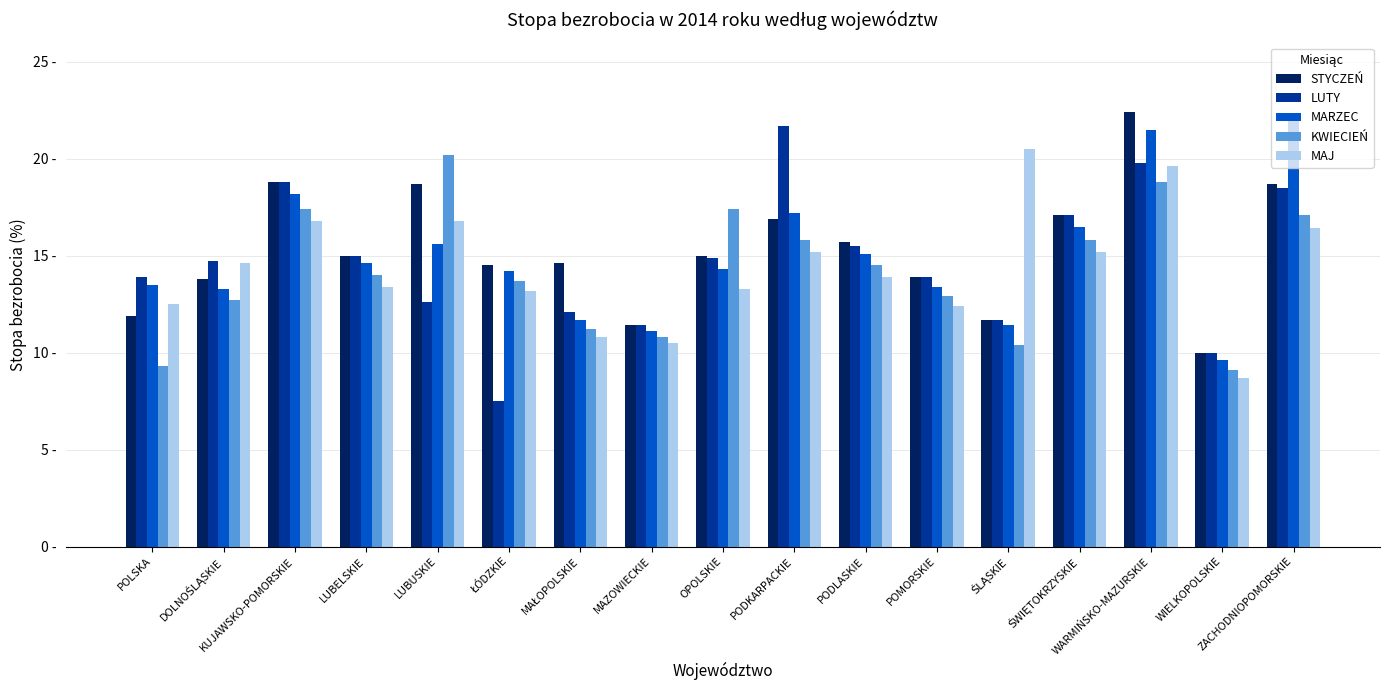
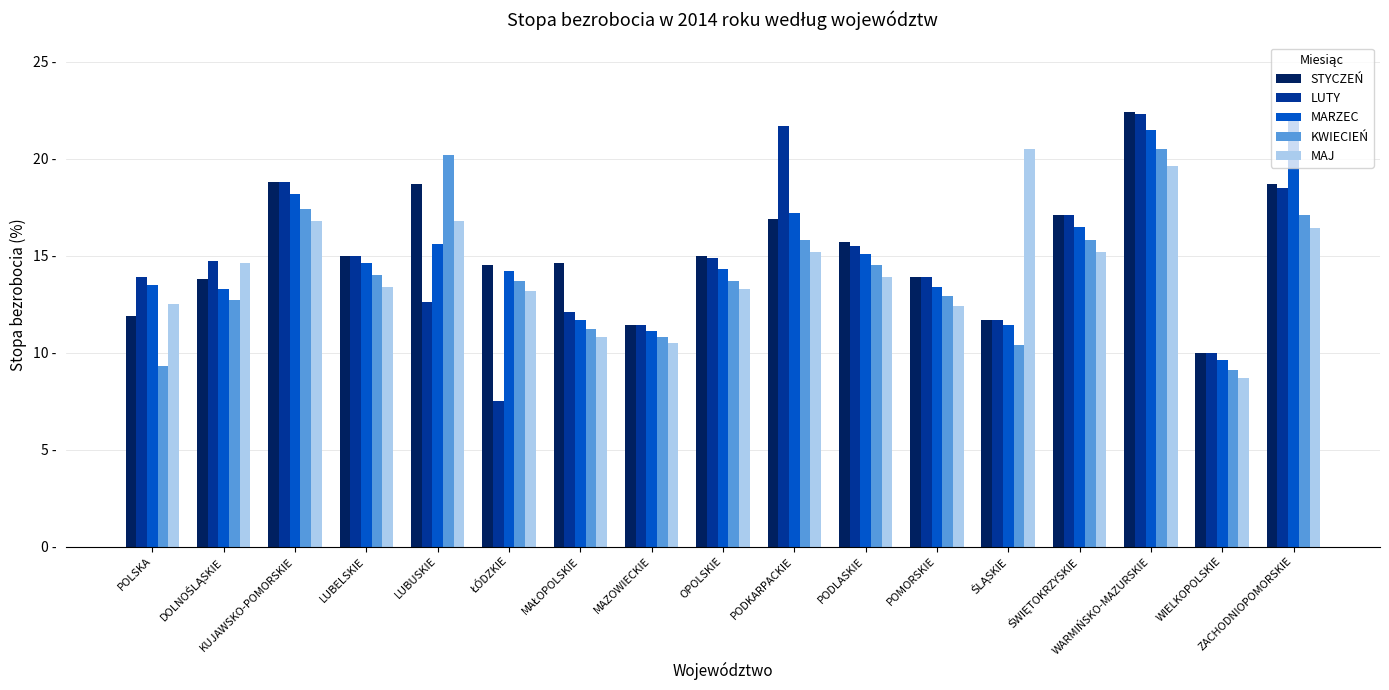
  {
    "STYCZEŃ": {
      "POLSKA": "11.9 -",
      "DOLNOŚLĄSKIE": "13.8 -",
      "KUJAWSKO-POMORSKIE": "18.8 -",
      "LUBELSKIE": "15.0 -",
      "LUBUSKIE": "18.7 -",
      "ŁÓDZKIE": "14.5 -",
      "MAŁOPOLSKIE": "14.6 -",
      "MAZOWIECKIE": "11.4 -",
      "OPOLSKIE": "15.0 -",
      "PODKARPACKIE": "16.9 -",
      "PODLASKIE": "15.7 -",
      "POMORSKIE": "13.9 -",
      "ŚLĄSKIE": "11.7 -",
      "ŚWIĘTOKRZYSKIE": "17.1 -",
      "WARMIŃSKO-MAZURSKIE": "22.4 -",
      "WIELKOPOLSKIE": "10.0 -",
      "ZACHODNIOPOMORSKIE": "18.7 -"
    },
    "LUTY": {
      "POLSKA": "13.9 -",
      "DOLNOŚLĄSKIE": "14.7 -",
      "KUJAWSKO-POMORSKIE": "18.8 -",
      "LUBELSKIE": "15.0 -",
      "LUBUSKIE": "12.6 -",
      "ŁÓDZKIE": "7.5 -",
      "MAŁOPOLSKIE": "12.1 -",
      "MAZOWIECKIE": "11.4 -",
      "OPOLSKIE": "14.9 -",
      "PODKARPACKIE": "21.7 -",
      "PODLASKIE": "15.5 -",
      "POMORSKIE": "13.9 -",
      "ŚLĄSKIE": "11.7 -",
      "ŚWIĘTOKRZYSKIE": "17.1 -",
-     "WARMIŃSKO-MAZURSKIE": "19.8 -",
+     "WARMIŃSKO-MAZURSKIE": "22.3 -",
      "WIELKOPOLSKIE": "10.0 -",
      "ZACHODNIOPOMORSKIE": "18.5 -"
    },
    "MARZEC": {
      "POLSKA": "13.5 -",
      "DOLNOŚLĄSKIE": "13.3 -",
      "KUJAWSKO-POMORSKIE": "18.2 -",
      "LUBELSKIE": "14.6 -",
      "LUBUSKIE": "15.6 -",
      "ŁÓDZKIE": "14.2 -",
      "MAŁOPOLSKIE": "11.7 -",
      "MAZOWIECKIE": "11.1 -",
      "OPOLSKIE": "14.3 -",
      "PODKARPACKIE": "17.2 -",
      "PODLASKIE": "15.1 -",
      "POMORSKIE": "13.4 -",
      "ŚLĄSKIE": "11.4 -",
      "ŚWIĘTOKRZYSKIE": "16.5 -",
      "WARMIŃSKO-MAZURSKIE": "21.5 -",
      "WIELKOPOLSKIE": "9.6 -"
    },
    "KWIECIEŃ": {
      "POLSKA": "9.3 -",
      "DOLNOŚLĄSKIE": "12.7 -",
      "KUJAWSKO-POMORSKIE": "17.4 -",
      "LUBELSKIE": "14.0 -",
      "LUBUSKIE": "20.2 -",
      "ŁÓDZKIE": "13.7 -",
      "MAŁOPOLSKIE": "11.2 -",
      "MAZOWIECKIE": "10.8 -",
-     "OPOLSKIE": "17.4 -",
+     "OPOLSKIE": "13.7 -",
      "PODKARPACKIE": "15.8 -",
      "PODLASKIE": "14.5 -",
      "POMORSKIE": "12.9 -",
      "ŚLĄSKIE": "10.4 -",
      "ŚWIĘTOKRZYSKIE": "15.8 -",
-     "WARMIŃSKO-MAZURSKIE": "18.8 -",
+     "WARMIŃSKO-MAZURSKIE": "20.5 -",
      "WIELKOPOLSKIE": "9.1 -",
      "ZACHODNIOPOMORSKIE": "17.1 -"
    },
    "MAJ": {
      "POLSKA": "12.5 -",
      "DOLNOŚLĄSKIE": "14.6 -",
      "KUJAWSKO-POMORSKIE": "16.8 -",
      "LUBELSKIE": "13.4 -",
      "LUBUSKIE": "16.8 -",
      "ŁÓDZKIE": "13.2 -",
      "MAŁOPOLSKIE": "10.8 -",
      "MAZOWIECKIE": "10.5 -",
      "OPOLSKIE": "13.3 -",
      "PODKARPACKIE": "15.2 -",
      "PODLASKIE": "13.9 -",
      "POMORSKIE": "12.4 -",
      "ŚLĄSKIE": "20.5 -",
      "ŚWIĘTOKRZYSKIE": "15.2 -",
      "WARMIŃSKO-MAZURSKIE": "19.6 -",
      "WIELKOPOLSKIE": "8.7 -",
      "ZACHODNIOPOMORSKIE": "16.4 -"
    }
  }
